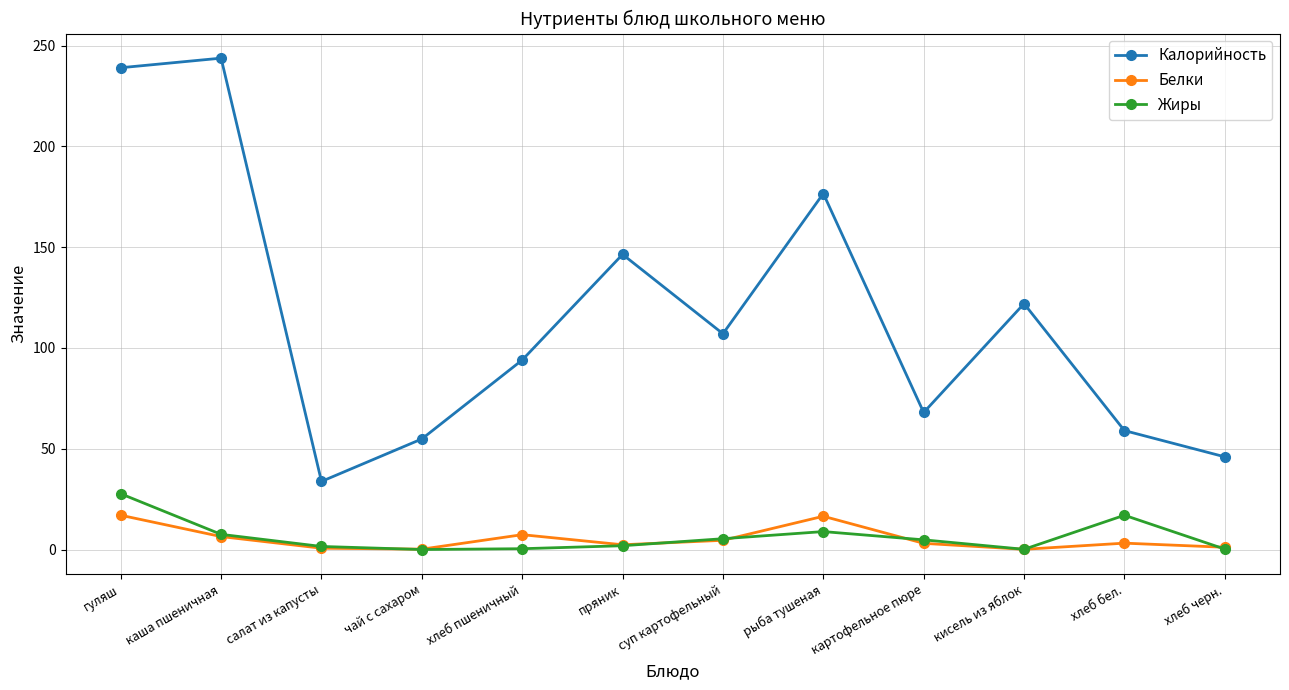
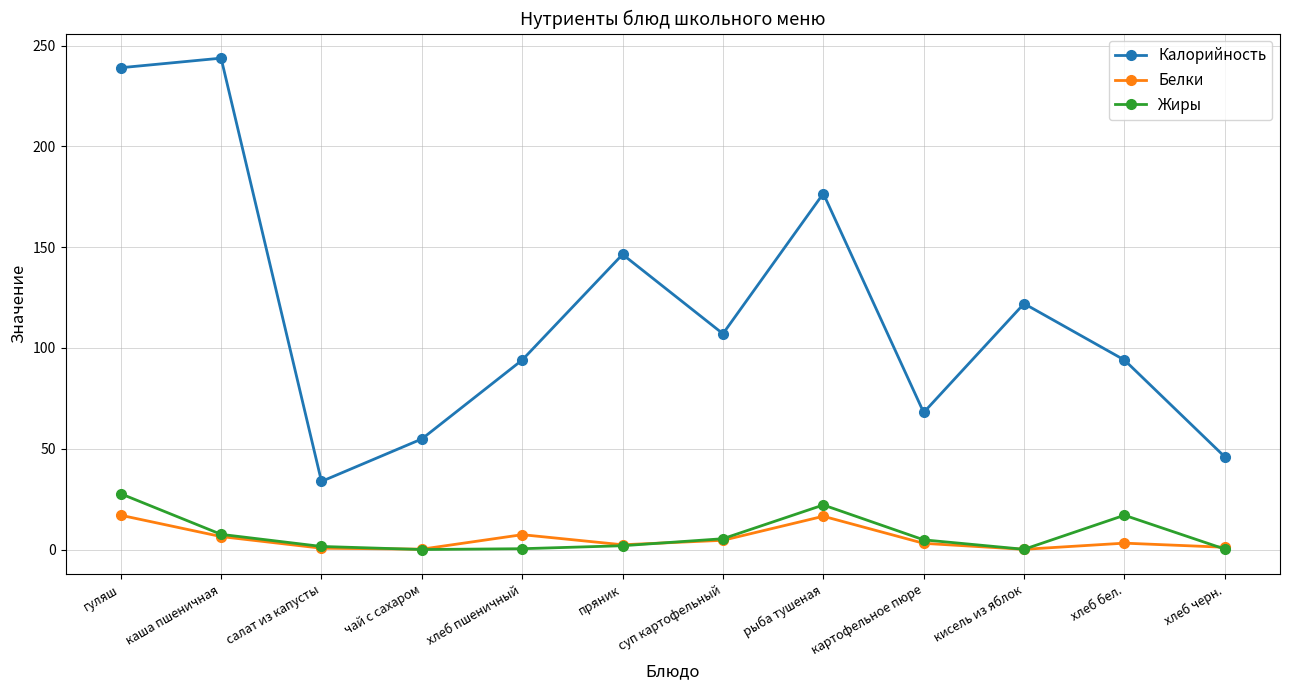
  {
    "Калорийность": {
      "гуляш": 239,
      "каша пшеничная": 244,
      "салат из капусты": 34,
      "чай с сахаром": 55,
      "хлеб пшеничный": 94,
      "пряник": 146,
      "суп картофельный": 107,
      "рыба тушеная": 177,
      "картофельное пюре": 68,
      "кисель из яблок": 122,
-     "хлеб бел.": 59,
+     "хлеб бел.": 94,
      "хлеб черн.": 46
    },
    "Белки": {
      "гуляш": 17,
      "хлеб пшеничный": 7,
      "рыба тушеная": 17,
      "картофельное пюре": 3,
      "хлеб бел.": 3
    },
    "Жиры": {
      "гуляш": 28,
      "хлеб пшеничный": 0,
-     "рыба тушеная": 9,
+     "рыба тушеная": 22,
      "картофельное пюре": 5,
      "хлеб бел.": 17
    }
  }
